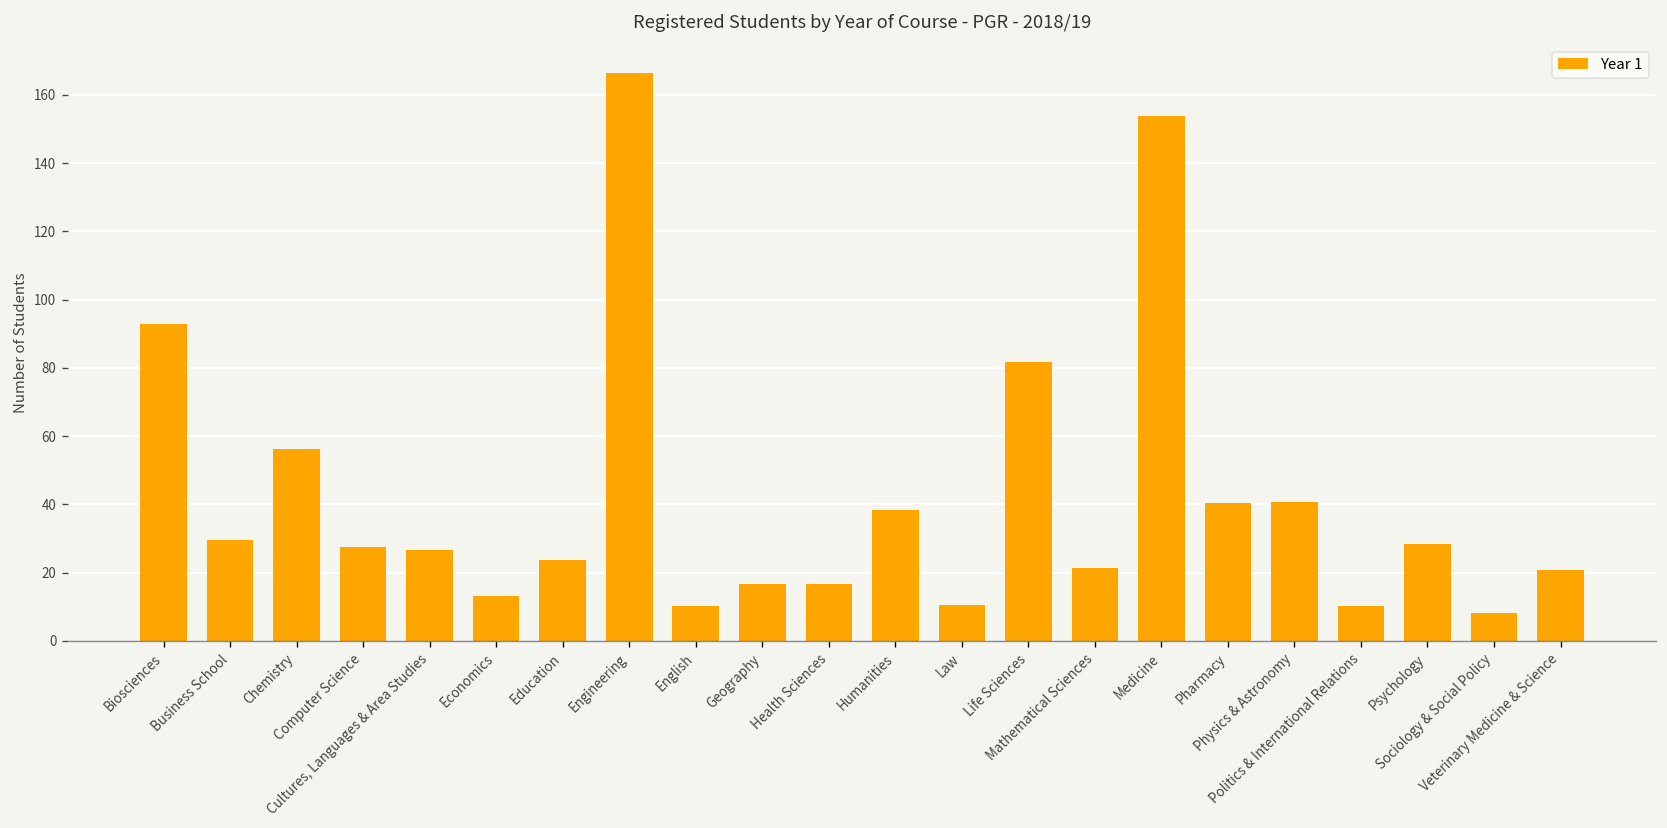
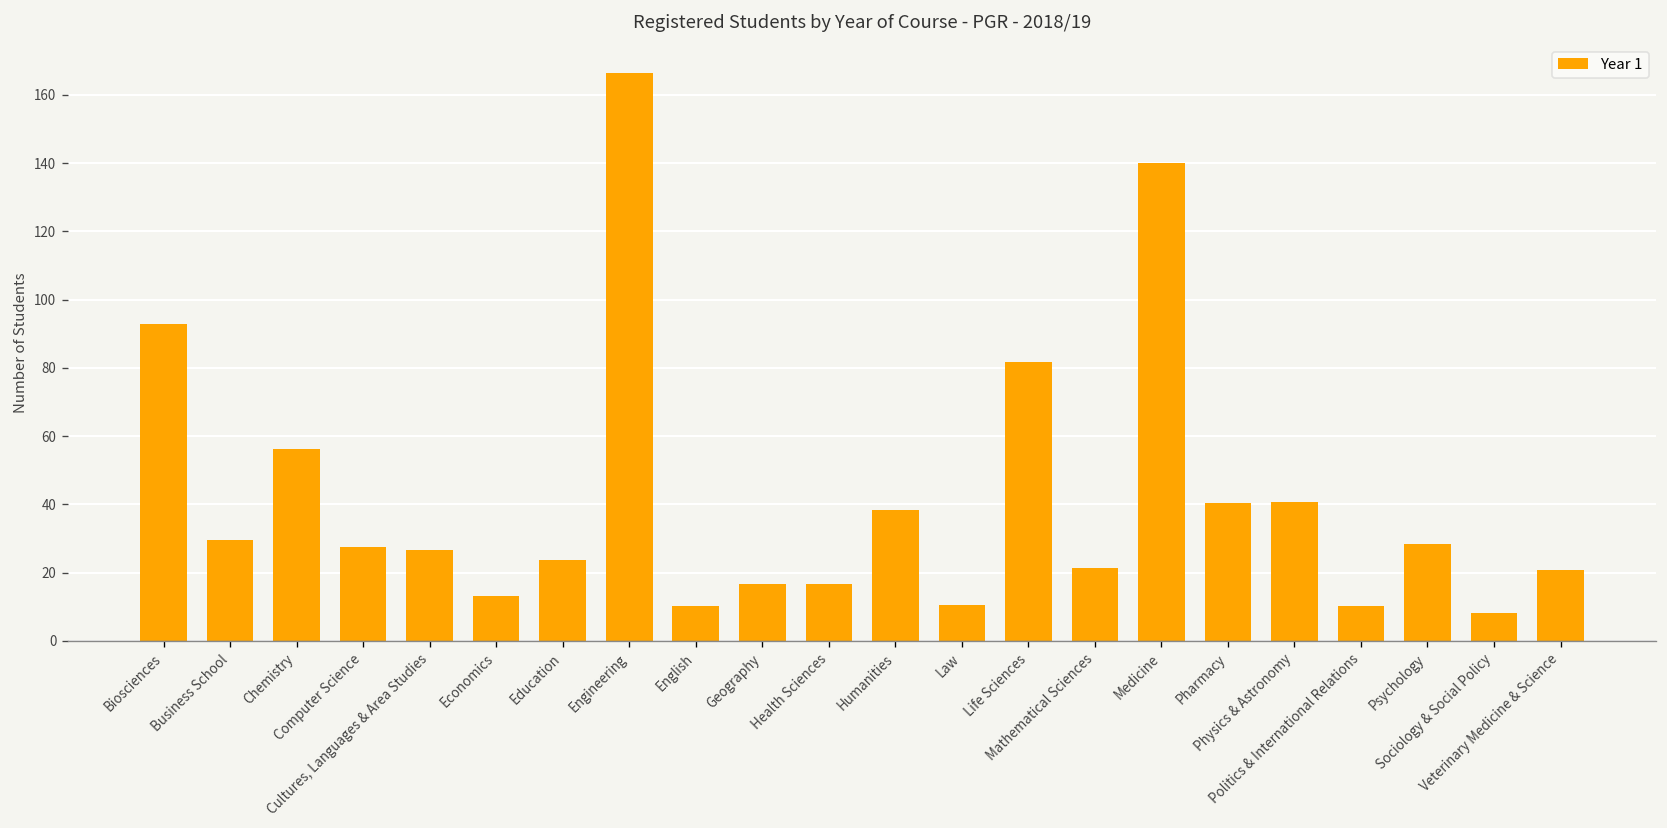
  {
    "Biosciences": 93,
    "Business School": 30,
    "Chemistry": 56,
    "Computer Science": 28,
    "Cultures, Languages & Area Studies": 27,
    "Economics": 13,
    "Education": 24,
    "Engineering": 167,
    "English": 10,
    "Geography": 17,
    "Health Sciences": 17,
    "Humanities": 38,
    "Law": 11,
    "Life Sciences": 82,
    "Mathematical Sciences": 21,
-   "Medicine": 154,
+   "Medicine": 140,
    "Pharmacy": 40,
    "Physics & Astronomy": 41,
    "Politics & International Relations": 10,
    "Psychology": 28,
    "Sociology & Social Policy": 8,
    "Veterinary Medicine & Science": 21
  }
